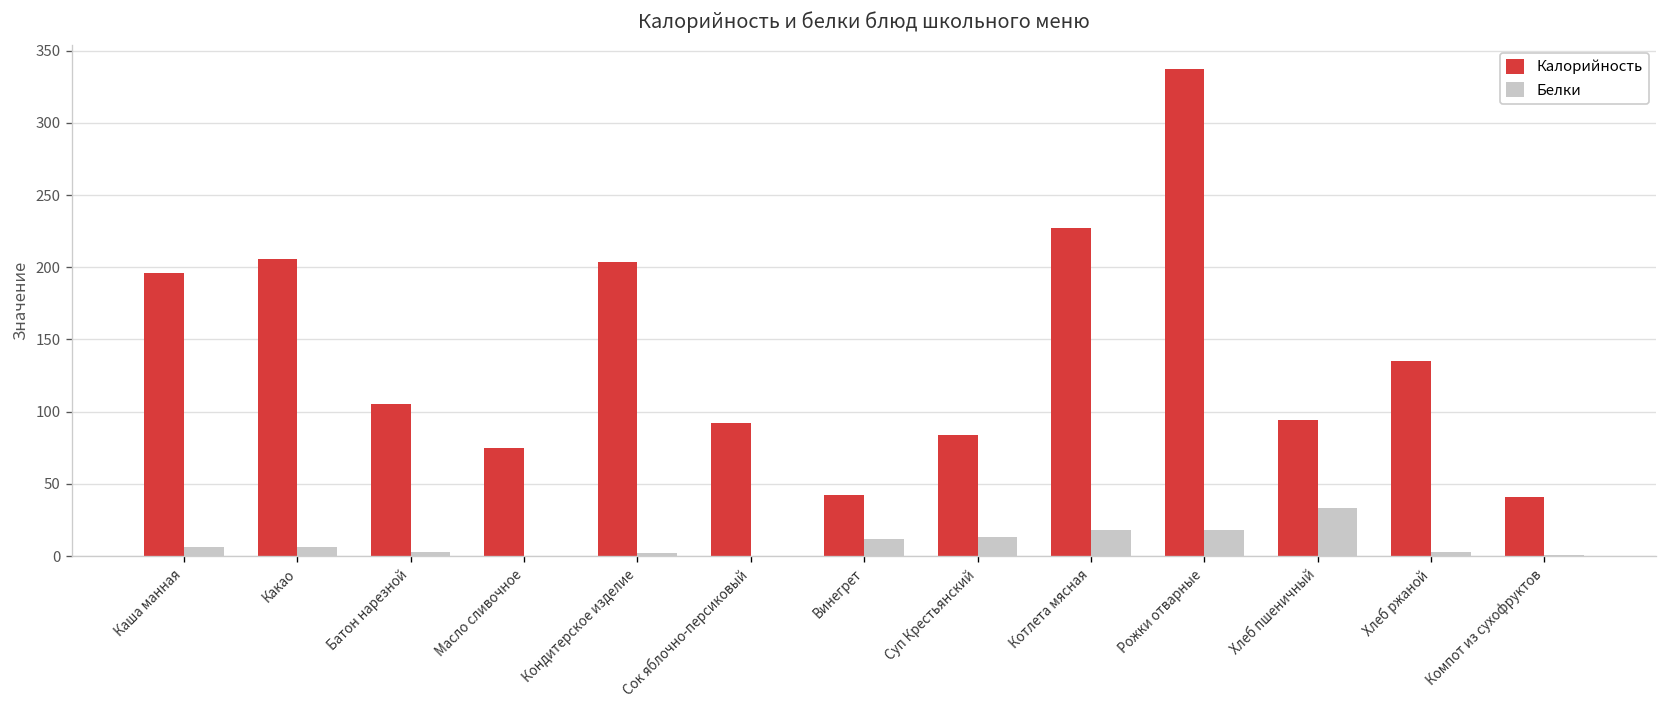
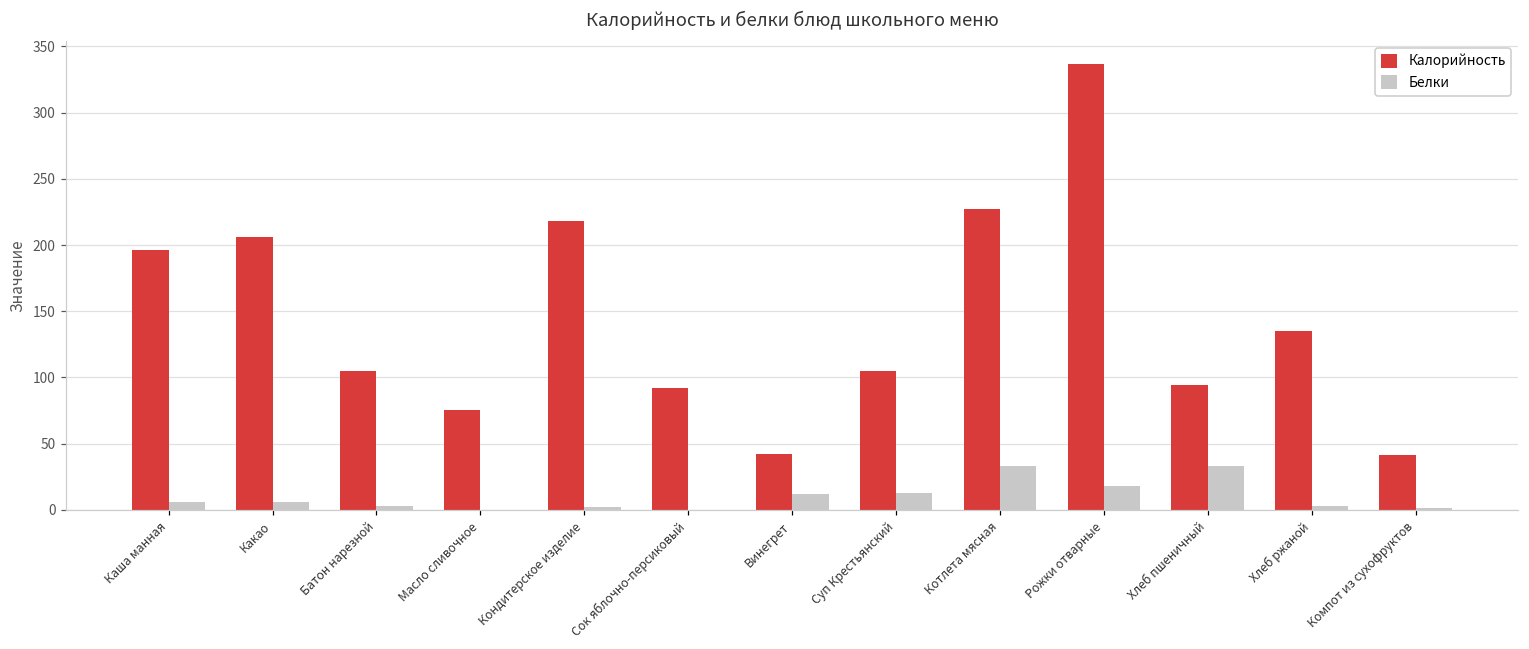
  {
    "Калорийность": {
      "Каша манная": 196,
      "Какао": 206,
      "Батон нарезной": 105,
      "Масло сливочное": 75,
-     "Кондитерское изделие": 204,
+     "Кондитерское изделие": 218,
      "Сок яблочно-персиковый": 92,
      "Винегрет": 42,
-     "Суп Крестьянский": 84,
+     "Суп Крестьянский": 105,
      "Котлета мясная": 227,
      "Рожки отварные": 337,
      "Хлеб пшеничный": 94,
      "Хлеб ржаной": 135,
      "Компот из сухофруктов": 41
    },
    "Белки": {
      "Каша манная": 6,
      "Какао": 6,
      "Батон нарезной": 3,
      "Масло сливочное": 0,
      "Сок яблочно-персиковый": 0,
      "Винегрет": 12,
      "Суп Крестьянский": 13,
-     "Котлета мясная": 18,
+     "Котлета мясная": 33,
      "Рожки отварные": 18,
      "Хлеб пшеничный": 33,
      "Хлеб ржаной": 3
    }
  }
